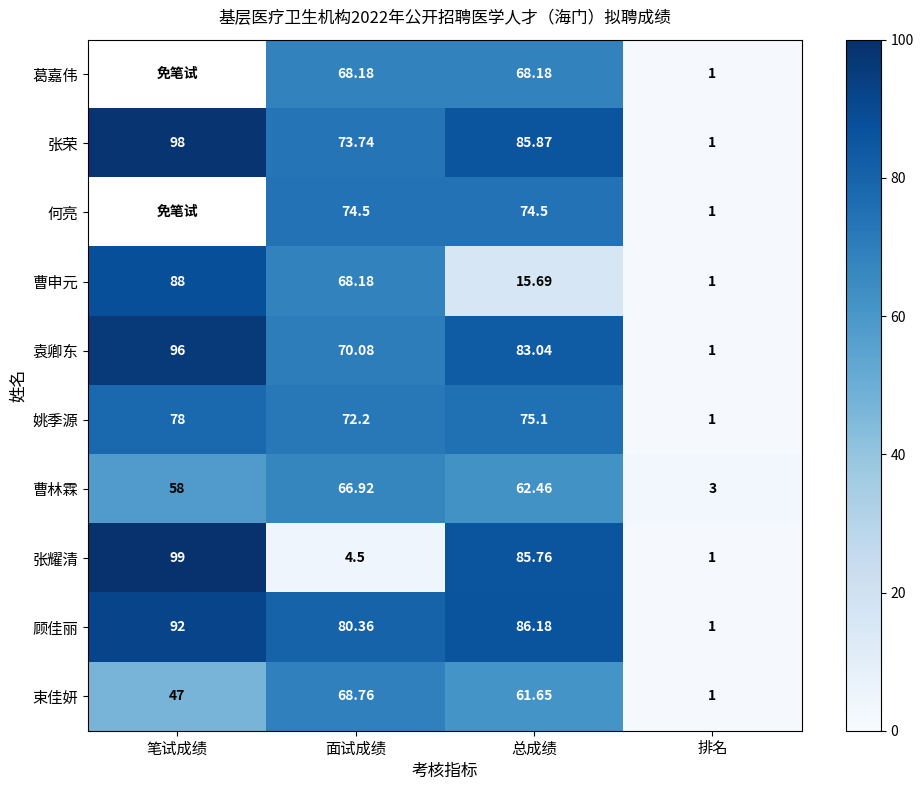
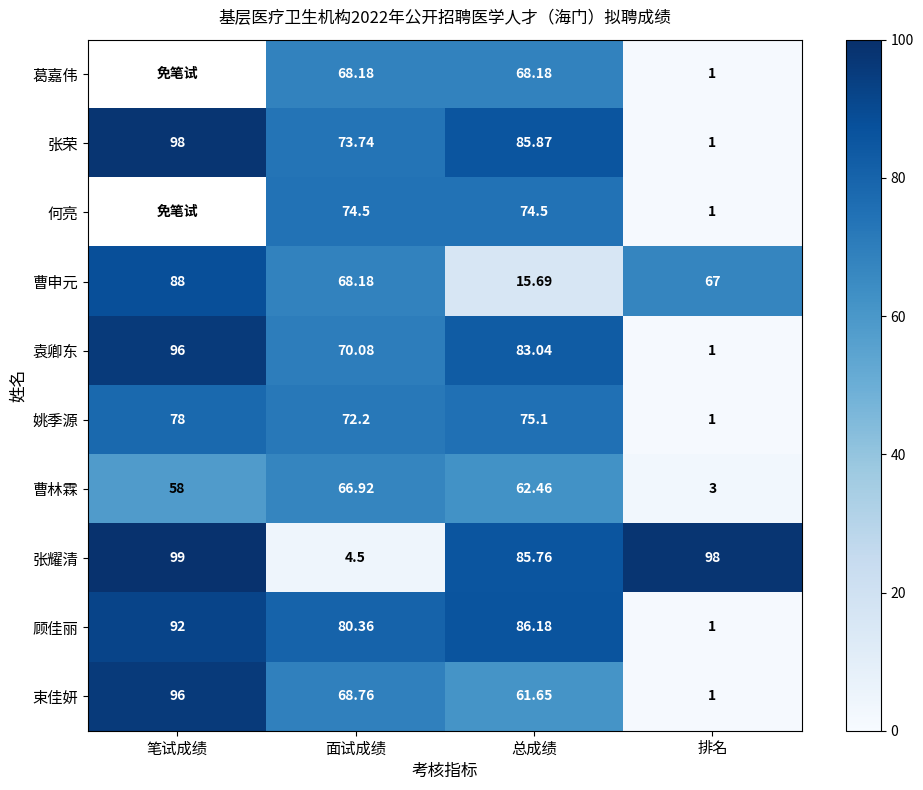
  {
    "葛嘉伟": {
      "面试成绩": 68.18,
      "总成绩": 68.18,
      "排名": 1
    },
    "张荣": {
      "笔试成绩": 98,
      "面试成绩": 73.74,
      "总成绩": 85.87,
      "排名": 1
    },
    "何亮": {
      "面试成绩": 74.5,
      "总成绩": 74.5,
      "排名": 1
    },
    "曹申元": {
      "笔试成绩": 88,
      "面试成绩": 68.18,
      "总成绩": 15.69,
-     "排名": 1
+     "排名": 67
    },
    "袁卿东": {
      "笔试成绩": 96,
      "面试成绩": 70.08,
      "总成绩": 83.04,
      "排名": 1
    },
    "姚季源": {
      "笔试成绩": 78,
      "面试成绩": 72.2,
      "总成绩": 75.1,
      "排名": 1
    },
    "曹林霖": {
      "笔试成绩": 58,
      "面试成绩": 66.92,
      "总成绩": 62.46,
      "排名": 3
    },
    "张耀清": {
      "笔试成绩": 99,
      "面试成绩": 4.5,
      "总成绩": 85.76,
-     "排名": 1
+     "排名": 98
    },
    "顾佳丽": {
      "笔试成绩": 92,
      "面试成绩": 80.36,
      "总成绩": 86.18,
      "排名": 1
    },
    "束佳妍": {
-     "笔试成绩": 47,
+     "笔试成绩": 96,
      "面试成绩": 68.76,
      "总成绩": 61.65,
      "排名": 1
    }
  }
